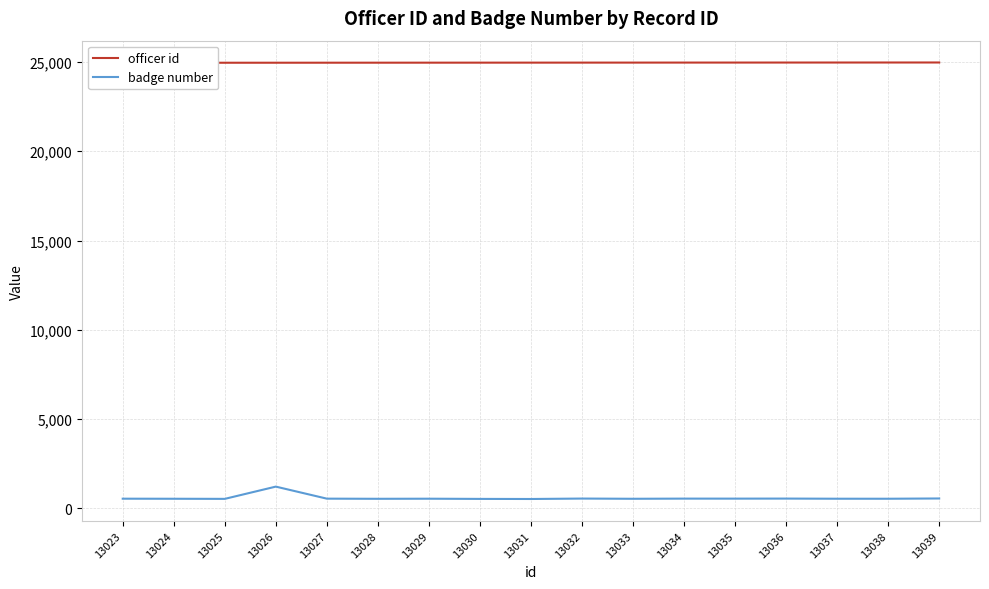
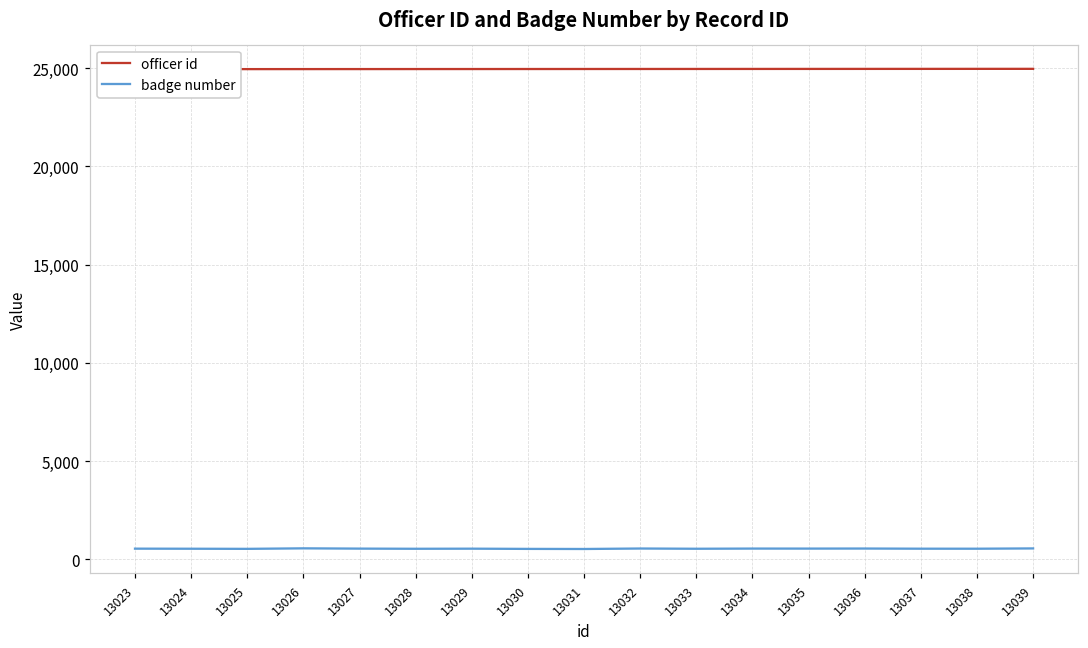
  {
    "officer id": {
      "13025": "25,000",
      "13026": "25,000",
      "13027": "25,000",
      "13028": "25,000",
      "13029": "25,000",
      "13030": "25,000",
      "13031": "25,000",
      "13032": "25,000",
      "13033": "25,000",
      "13034": "25,000",
      "13035": "25,000",
      "13036": "25,000",
      "13037": "25,000",
      "13038": "25,000",
      "13039": "25,000"
    },
    "badge number": {
      "13023": "500",
      "13024": "500",
      "13025": "500",
-     "13026": "1,200",
+     "13026": "600",
      "13027": "500",
      "13028": "500",
      "13029": "500",
      "13030": "500",
      "13031": "500",
      "13032": "600",
      "13033": "500",
      "13034": "500",
      "13035": "500",
      "13036": "500",
      "13037": "500",
      "13038": "500",
      "13039": "600"
    }
  }
